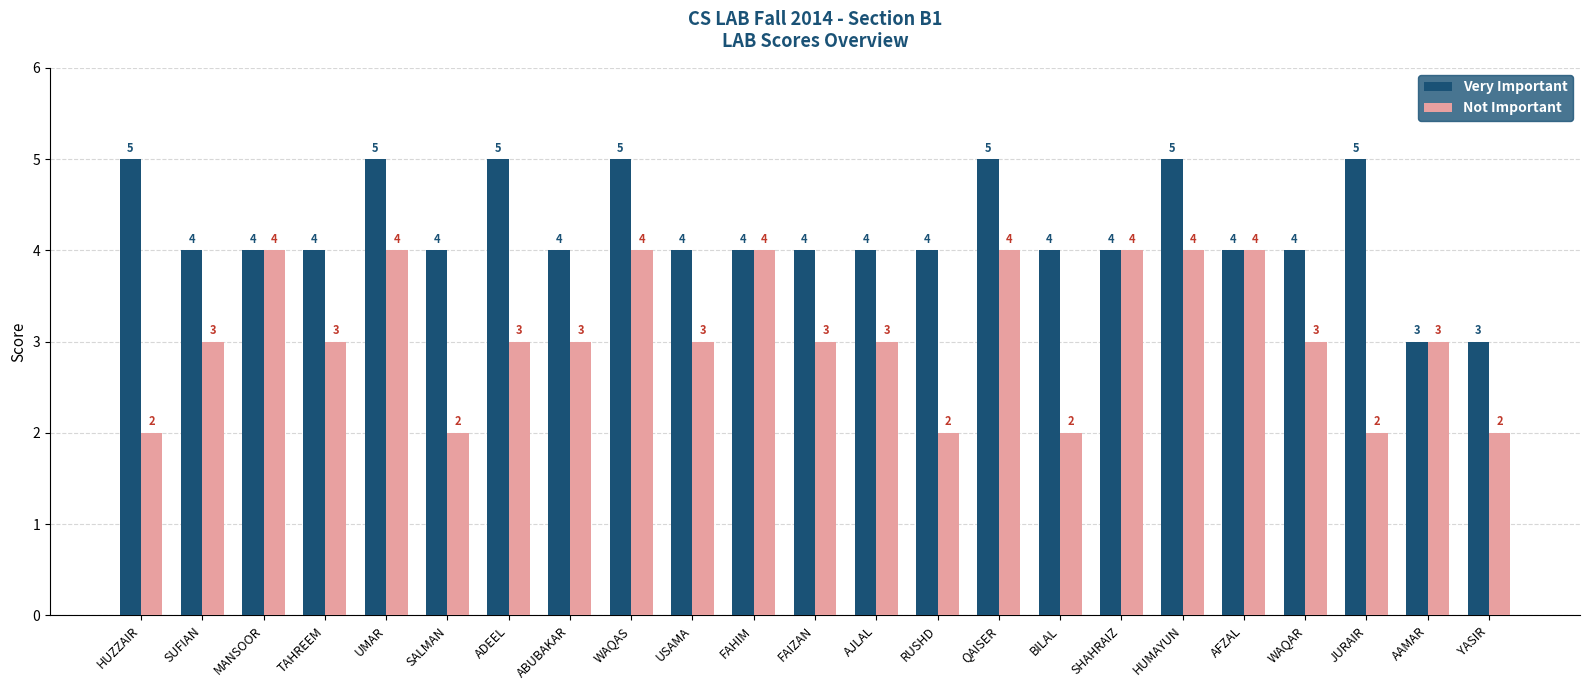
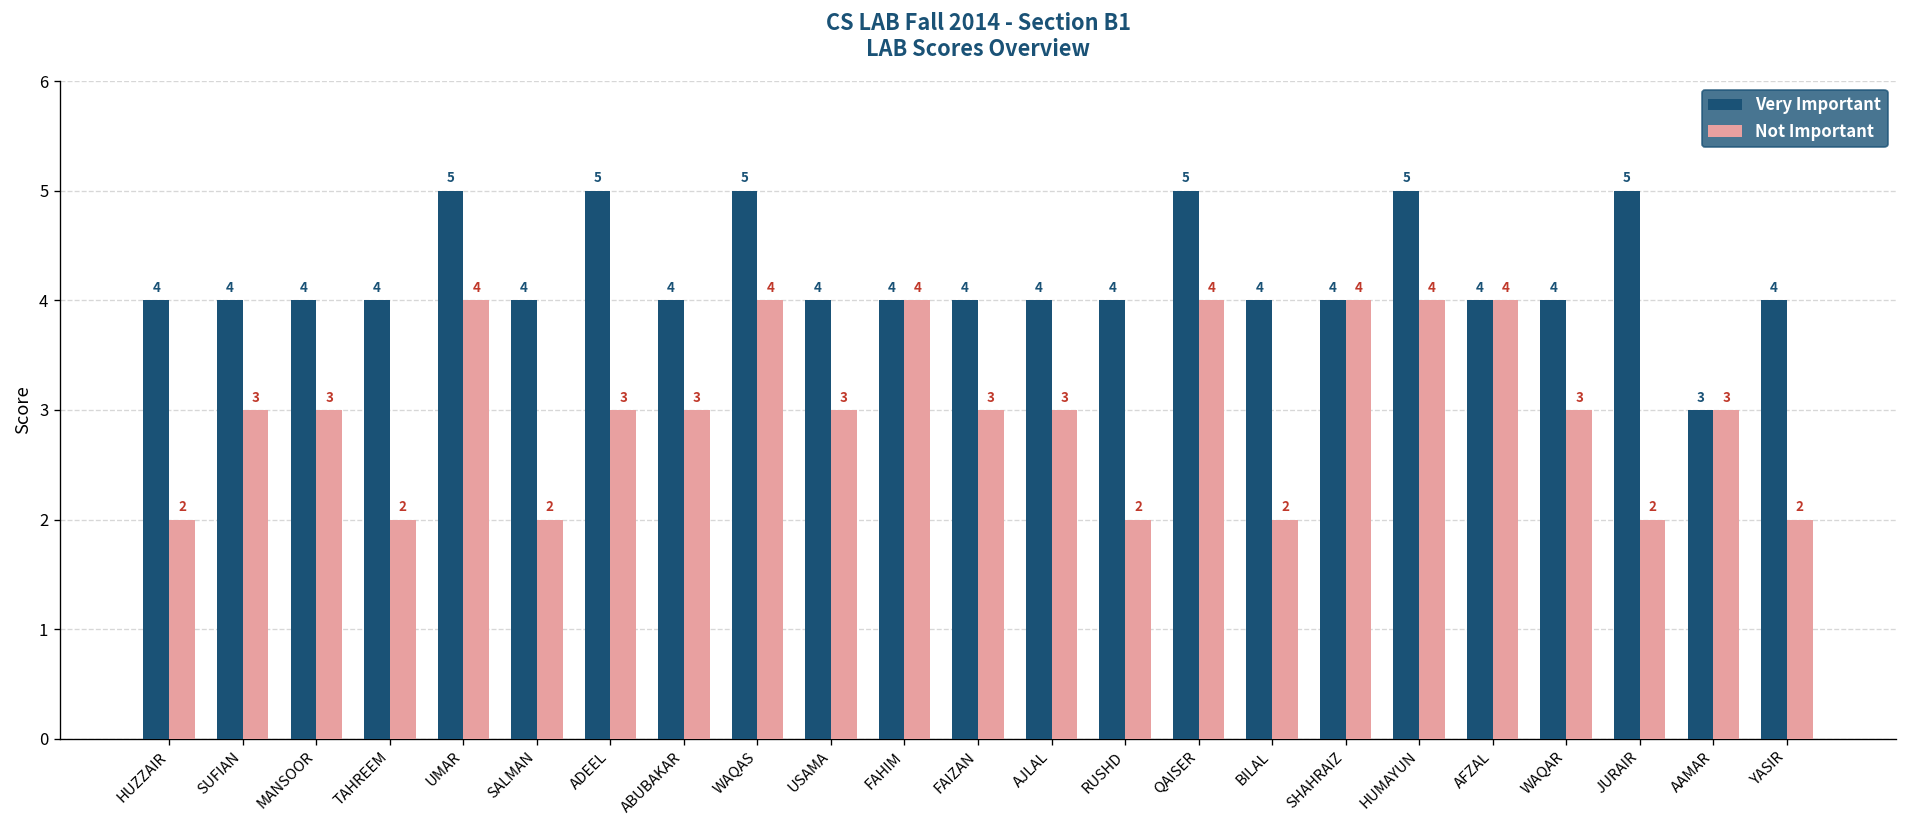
  {
    "Very Important": {
-     "HUZZAIR": 5,
+     "HUZZAIR": 4,
      "SUFIAN": 4,
      "MANSOOR": 4,
      "TAHREEM": 4,
      "UMAR": 5,
      "SALMAN": 4,
      "ADEEL": 5,
      "ABUBAKAR": 4,
      "WAQAS": 5,
      "USAMA": 4,
      "FAHIM": 4,
      "FAIZAN": 4,
      "AJLAL": 4,
      "RUSHD": 4,
      "QAISER": 5,
      "BILAL": 4,
      "SHAHRAIZ": 4,
      "HUMAYUN": 5,
      "AFZAL": 4,
      "WAQAR": 4,
      "JURAIR": 5,
      "AAMAR": 3,
-     "YASIR": 3
+     "YASIR": 4
    },
    "Not Important": {
      "HUZZAIR": 2,
      "SUFIAN": 3,
-     "MANSOOR": 4,
-     "TAHREEM": 3,
+     "MANSOOR": 3,
+     "TAHREEM": 2,
      "UMAR": 4,
      "SALMAN": 2,
      "ADEEL": 3,
      "ABUBAKAR": 3,
      "WAQAS": 4,
      "USAMA": 3,
      "FAHIM": 4,
      "FAIZAN": 3,
      "AJLAL": 3,
      "RUSHD": 2,
      "QAISER": 4,
      "BILAL": 2,
      "SHAHRAIZ": 4,
      "HUMAYUN": 4,
      "AFZAL": 4,
      "WAQAR": 3,
      "JURAIR": 2,
      "AAMAR": 3,
      "YASIR": 2
    }
  }
